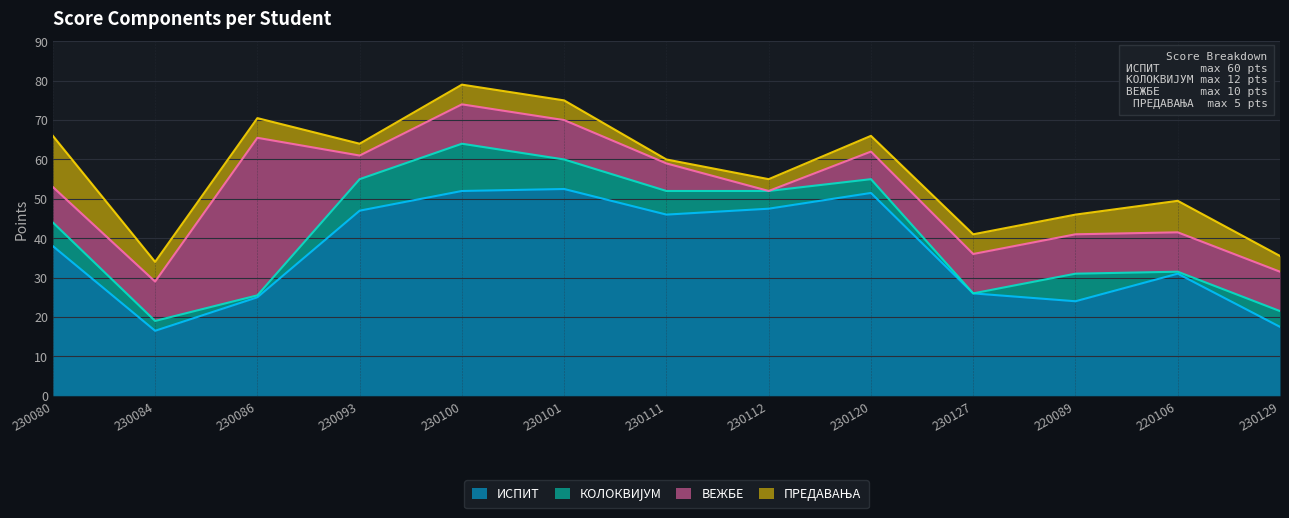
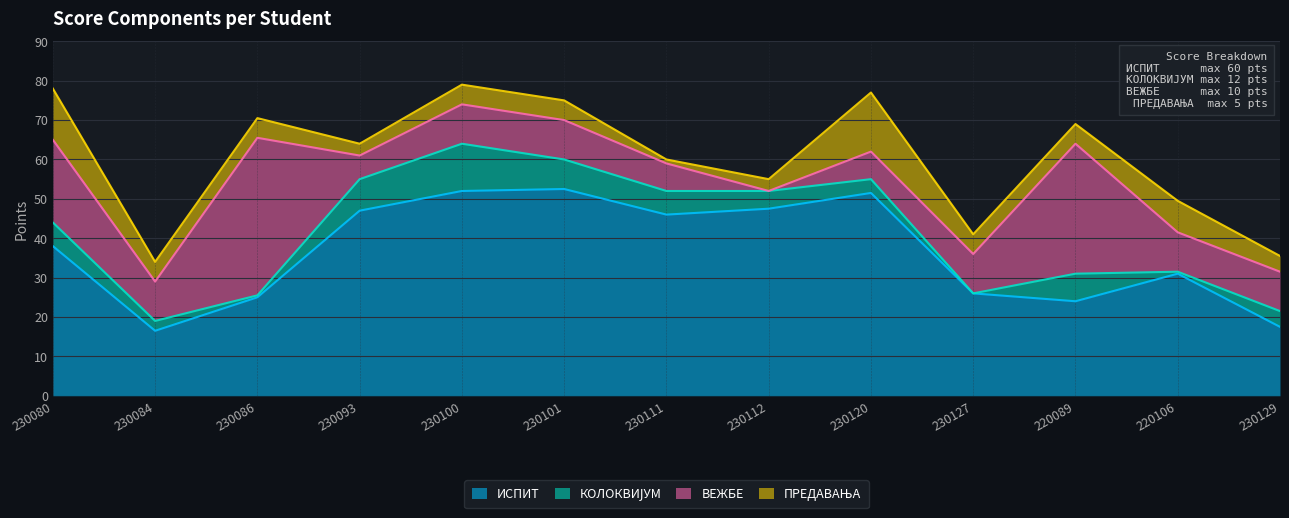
  {
    "ВЕЖБЕ": {
-     "230080": 9,
+     "230080": 21,
      "230084": 10,
      "230086": 40,
      "230093": 6,
      "230100": 10,
      "230101": 10,
      "230111": 7,
      "230120": 7,
      "230127": 10,
-     "220089": 10,
+     "220089": 33,
      "220106": 10,
      "230129": 10
    },
    "ПРЕДАВАЊА": {
      "230080": 13,
      "230084": 5,
      "230086": 5,
      "230093": 3,
      "230100": 5,
      "230101": 5,
      "230111": 1,
      "230112": 3,
-     "230120": 4,
+     "230120": 15,
      "230127": 5,
      "220089": 5,
      "220106": 8,
      "230129": 4
    }
  }
